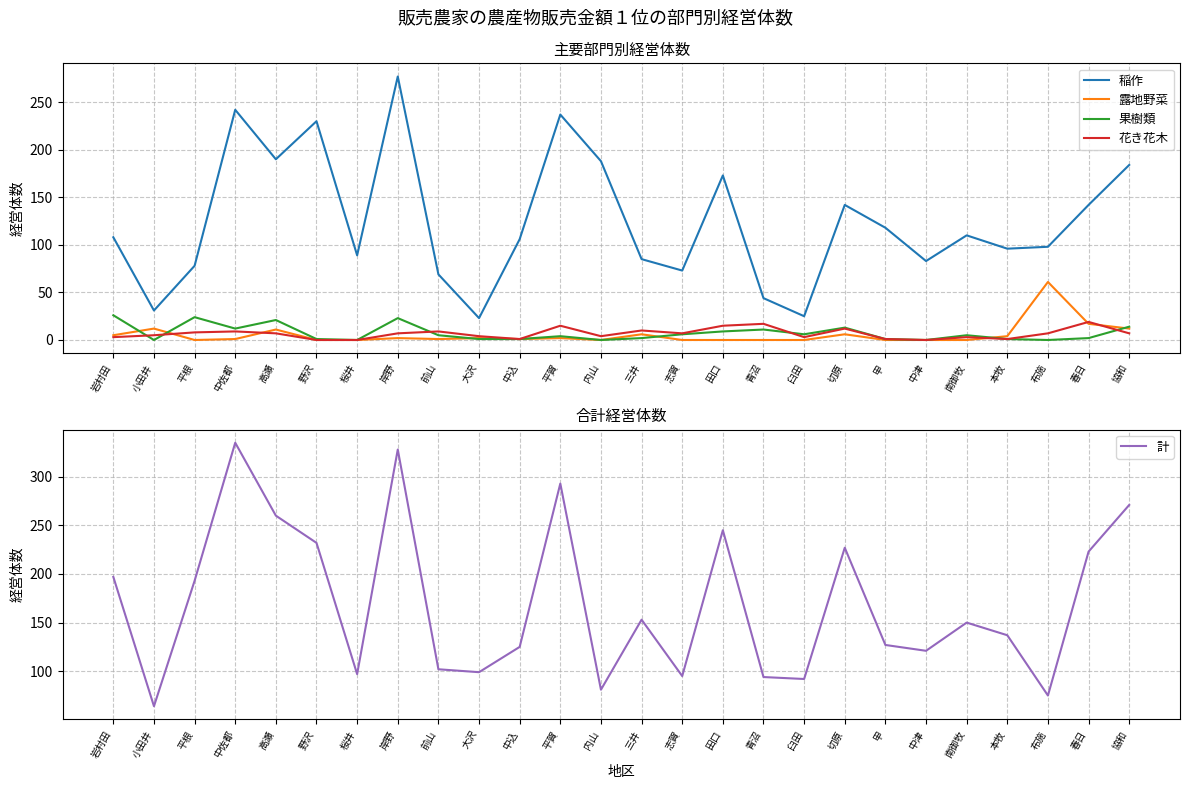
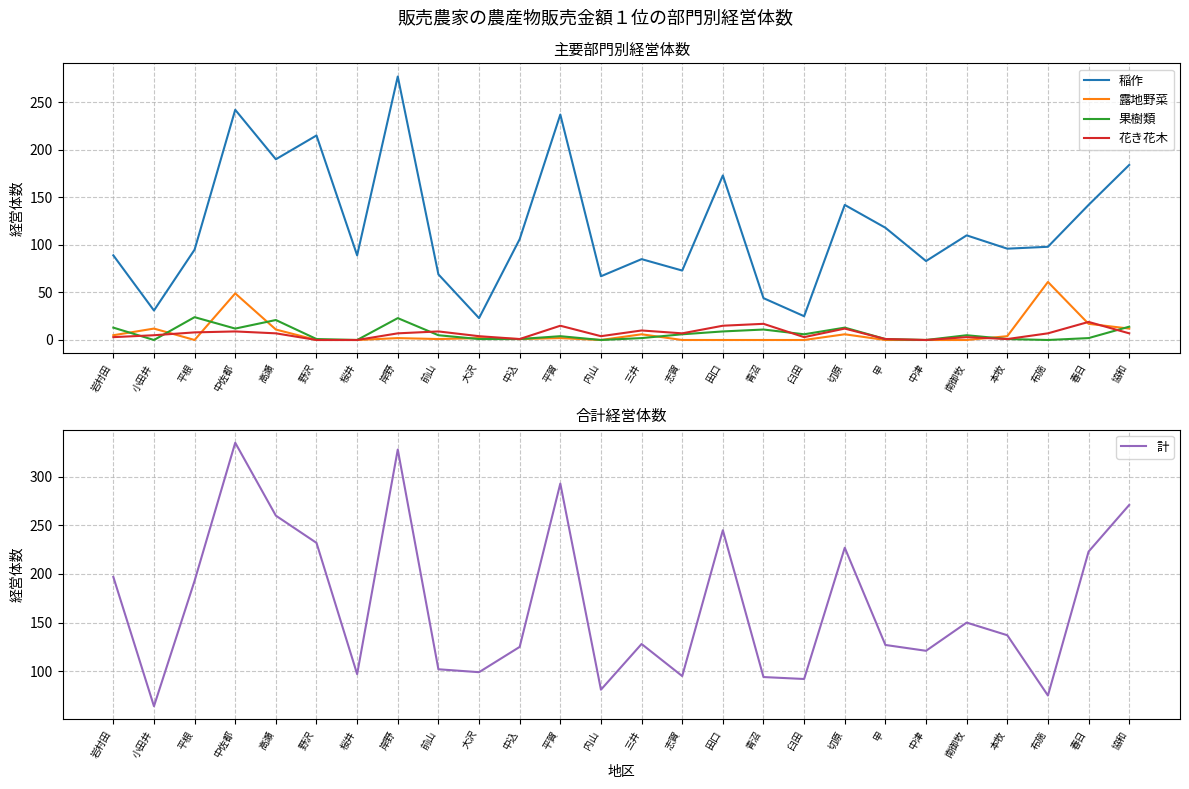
  {
    "主要部門別経営体数": {
      "稲作": {
-       "岩村田": 110,
+       "岩村田": 90,
        "小田井": 30,
-       "平根": 80,
+       "平根": 100,
        "中佐都": 240,
        "高瀬": 190,
-       "野沢": 230,
+       "野沢": 220,
        "桜井": 90,
        "岸野": 280,
        "前山": 70,
        "大沢": 20,
        "中込": 110,
        "平賀": 240,
-       "内山": 190,
+       "内山": 70,
        "三井": 90,
        "志賀": 70,
        "田口": 170,
        "青沼": 40,
        "臼田": 30,
        "切原": 140,
        "甲": 120,
        "中津": 80,
        "南御牧": 110,
        "本牧": 100,
        "布施": 100,
        "春日": 140,
        "協和": 180
      },
      "露地野菜": {
        "小田井": 10,
        "平根": 0,
-       "中佐都": 0,
+       "中佐都": 50,
        "高瀬": 10,
        "岸野": 0,
        "前山": 0,
        "三井": 10,
        "志賀": 0,
        "田口": 0,
        "青沼": 0,
        "臼田": 0,
        "切原": 10,
        "南御牧": 0,
        "本牧": 0,
        "布施": 60
      },
      "果樹類": {
-       "岩村田": 30,
+       "岩村田": 10,
        "小田井": 0,
        "平根": 20,
        "中佐都": 10,
        "高瀬": 20,
        "岸野": 20,
        "前山": 10,
        "三井": 0,
        "田口": 10,
        "青沼": 10,
        "臼田": 10,
        "布施": 0,
        "春日": 0
      },
      "花き花木": {
        "小田井": 10,
        "平根": 10,
        "中佐都": 10,
        "高瀬": 10,
        "岸野": 10,
        "前山": 10,
        "平賀": 20,
        "内山": 0,
        "三井": 10,
        "田口": 20,
        "青沼": 20,
        "臼田": 0,
        "布施": 10,
        "協和": 10
      }
    },
    "合計経営体数": {
      "岩村田": 200,
      "小田井": 60,
      "平根": 190,
      "中佐都": 340,
      "高瀬": 260,
      "野沢": 230,
      "桜井": 100,
      "岸野": 330,
      "前山": 100,
      "大沢": 100,
      "中込": 130,
      "平賀": 290,
      "内山": 80,
-     "三井": 150,
+     "三井": 130,
      "志賀": 100,
      "田口": 250,
      "青沼": 90,
      "臼田": 90,
      "切原": 230,
      "甲": 130,
      "中津": 120,
      "南御牧": 150,
      "本牧": 140,
      "布施": 80,
      "春日": 220,
      "協和": 270
    }
  }
